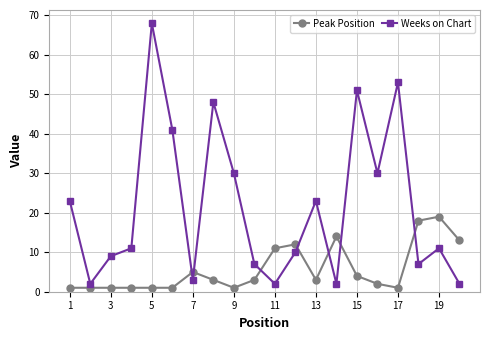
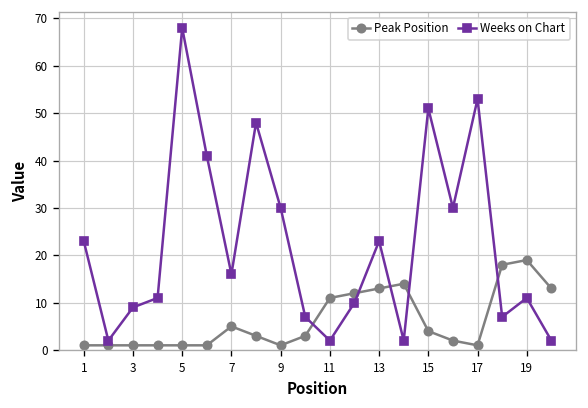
  {
    "Peak Position": {
      "1": 1,
      "3": 1,
      "5": 1,
      "7": 5,
      "9": 1,
      "11": 11,
-     "13": 3,
+     "13": 13,
      "15": 4,
      "17": 1,
      "19": 19
    },
    "Weeks on Chart": {
      "1": 23,
      "3": 9,
      "5": 68,
-     "7": 3,
+     "7": 16,
      "9": 30,
      "11": 2,
      "13": 23,
      "15": 51,
      "17": 53,
      "19": 11
    }
  }
